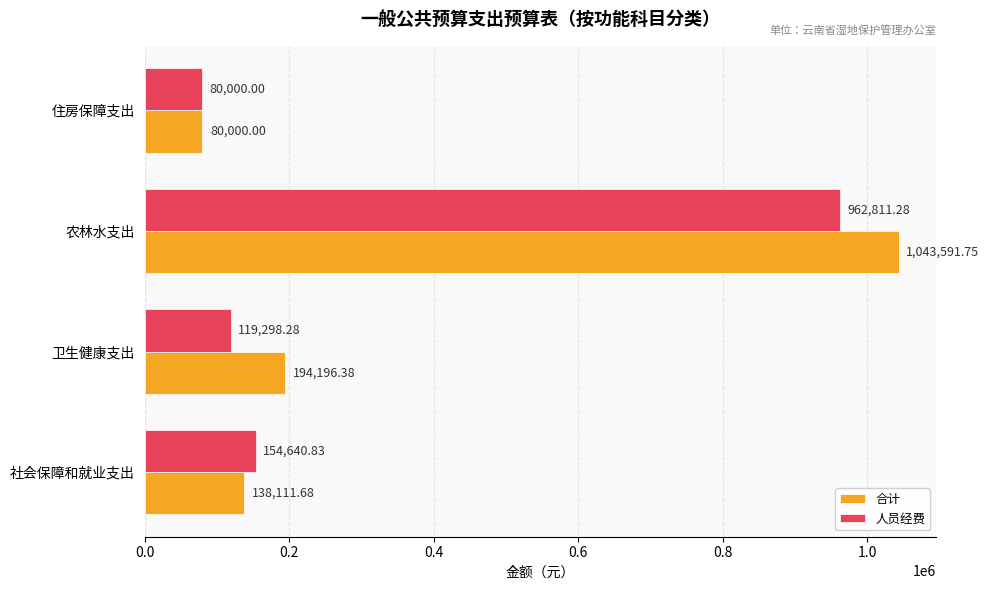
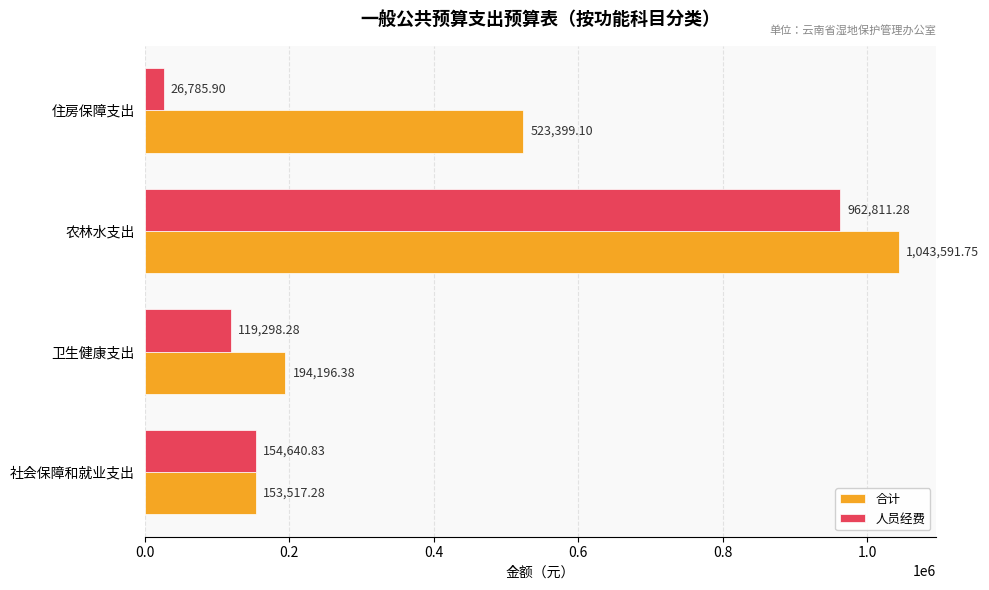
  {
    "合计": {
-     "住房保障支出": "80,000.00",
+     "住房保障支出": "523,399.10",
      "农林水支出": "1,043,591.75",
      "卫生健康支出": "194,196.38",
-     "社会保障和就业支出": "138,111.68"
+     "社会保障和就业支出": "153,517.28"
    },
    "人员经费": {
-     "住房保障支出": "80,000.00",
+     "住房保障支出": "26,785.90",
      "农林水支出": "962,811.28",
      "卫生健康支出": "119,298.28",
      "社会保障和就业支出": "154,640.83"
    }
  }
